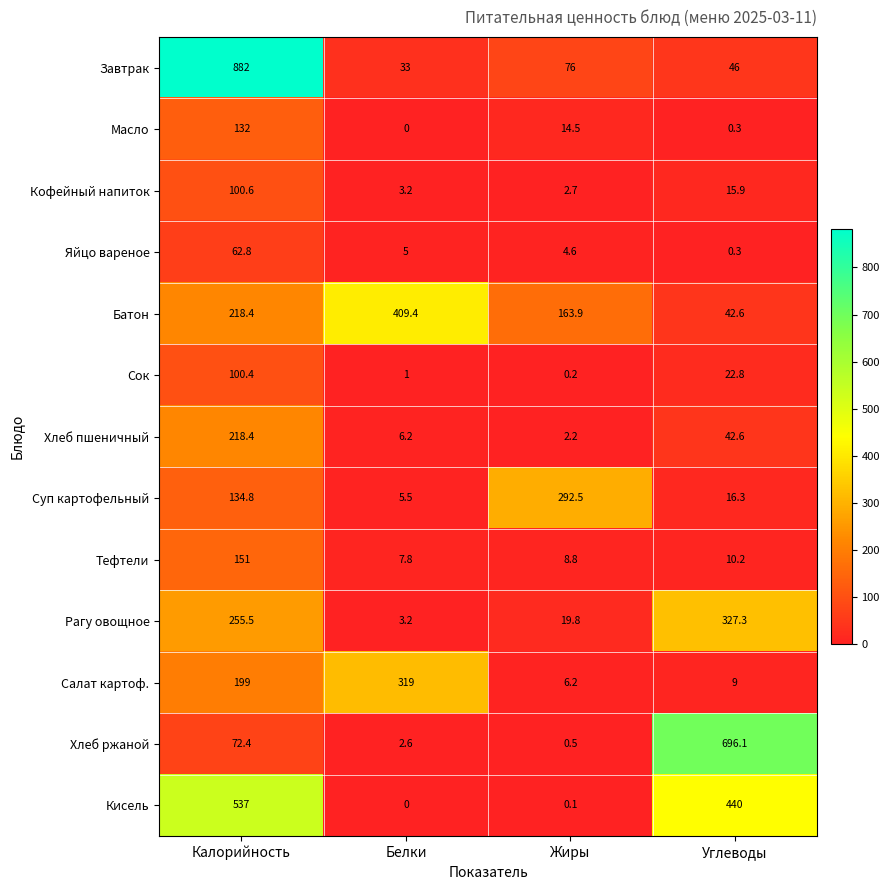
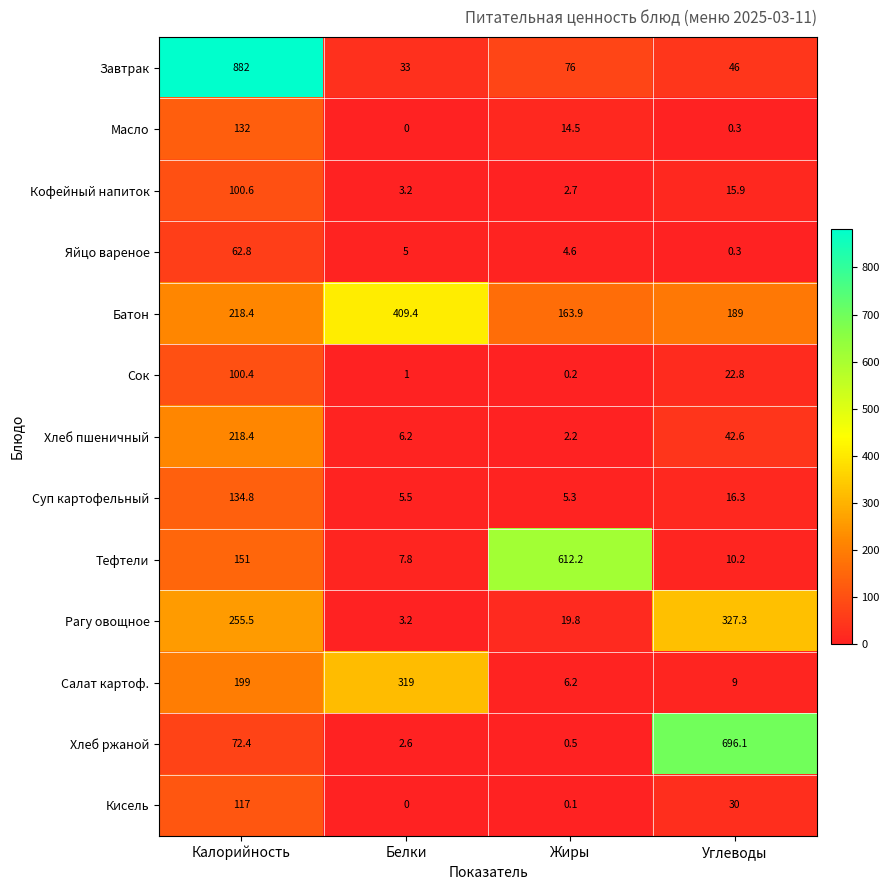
  {
    "Завтрак": {
      "Калорийность": 882,
      "Белки": 33,
      "Жиры": 76,
      "Углеводы": 46
    },
    "Масло": {
      "Калорийность": 132,
      "Белки": 0,
      "Жиры": 14.5,
      "Углеводы": 0.3
    },
    "Кофейный напиток": {
      "Калорийность": 100.6,
      "Белки": 3.2,
      "Жиры": 2.7,
      "Углеводы": 15.9
    },
    "Яйцо вареное": {
      "Калорийность": 62.8,
      "Белки": 5,
      "Жиры": 4.6,
      "Углеводы": 0.3
    },
    "Батон": {
      "Калорийность": 218.4,
      "Белки": 409.4,
      "Жиры": 163.9,
-     "Углеводы": 42.6
+     "Углеводы": 189
    },
    "Сок": {
      "Калорийность": 100.4,
      "Белки": 1,
      "Жиры": 0.2,
      "Углеводы": 22.8
    },
    "Хлеб пшеничный": {
      "Калорийность": 218.4,
      "Белки": 6.2,
      "Жиры": 2.2,
      "Углеводы": 42.6
    },
    "Суп картофельный": {
      "Калорийность": 134.8,
      "Белки": 5.5,
-     "Жиры": 292.5,
+     "Жиры": 5.3,
      "Углеводы": 16.3
    },
    "Тефтели": {
      "Калорийность": 151,
      "Белки": 7.8,
-     "Жиры": 8.8,
+     "Жиры": 612.2,
      "Углеводы": 10.2
    },
    "Рагу овощное": {
      "Калорийность": 255.5,
      "Белки": 3.2,
      "Жиры": 19.8,
      "Углеводы": 327.3
    },
    "Салат картоф.": {
      "Калорийность": 199,
      "Белки": 319,
      "Жиры": 6.2,
      "Углеводы": 9
    },
    "Хлеб ржаной": {
      "Калорийность": 72.4,
      "Белки": 2.6,
      "Жиры": 0.5,
      "Углеводы": 696.1
    },
    "Кисель": {
-     "Калорийность": 537,
+     "Калорийность": 117,
      "Белки": 0,
      "Жиры": 0.1,
-     "Углеводы": 440
+     "Углеводы": 30
    }
  }
